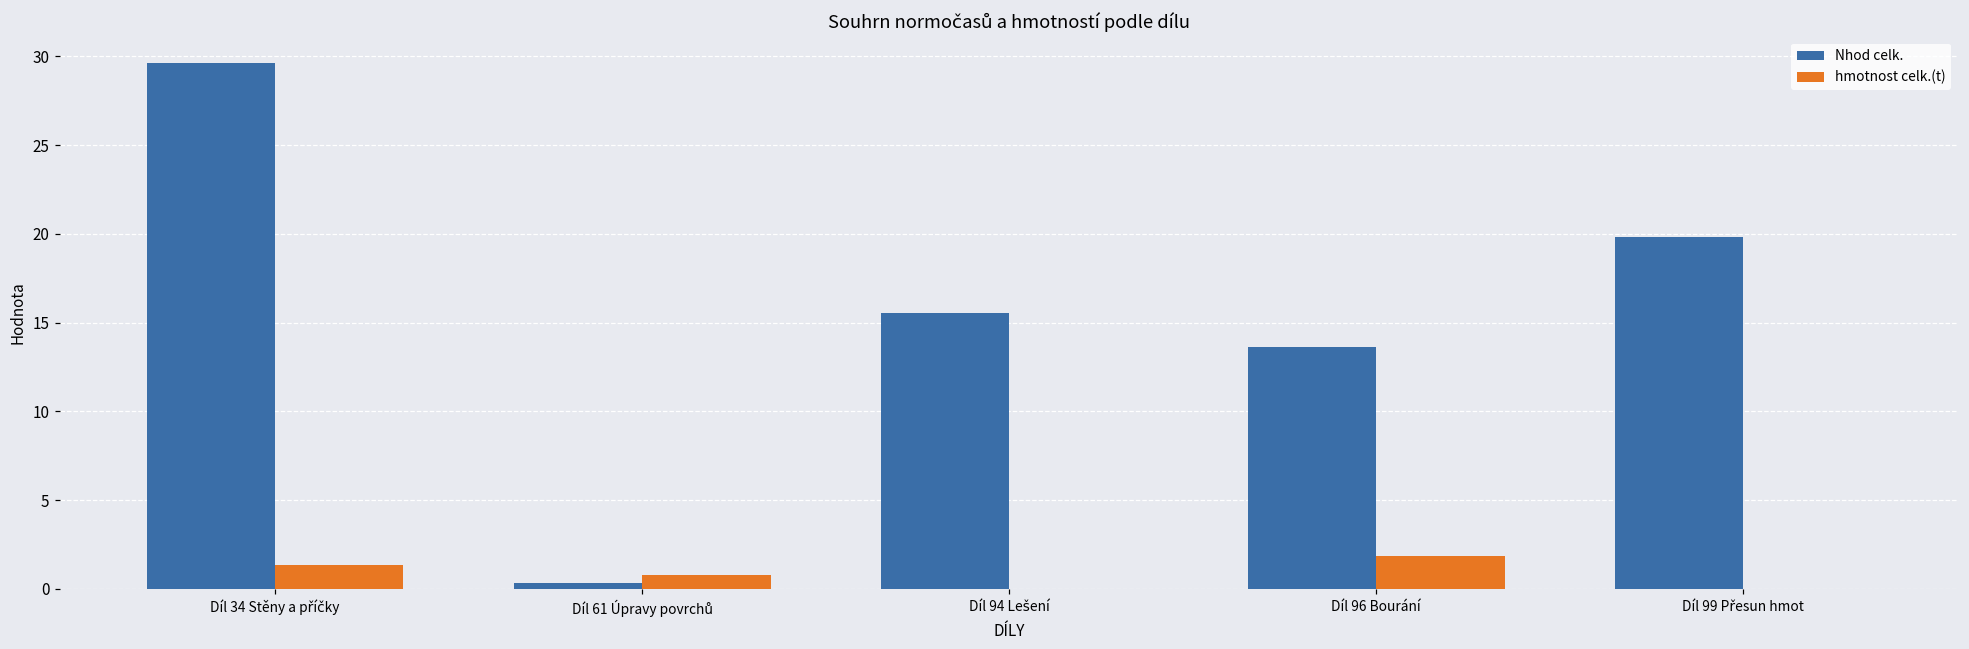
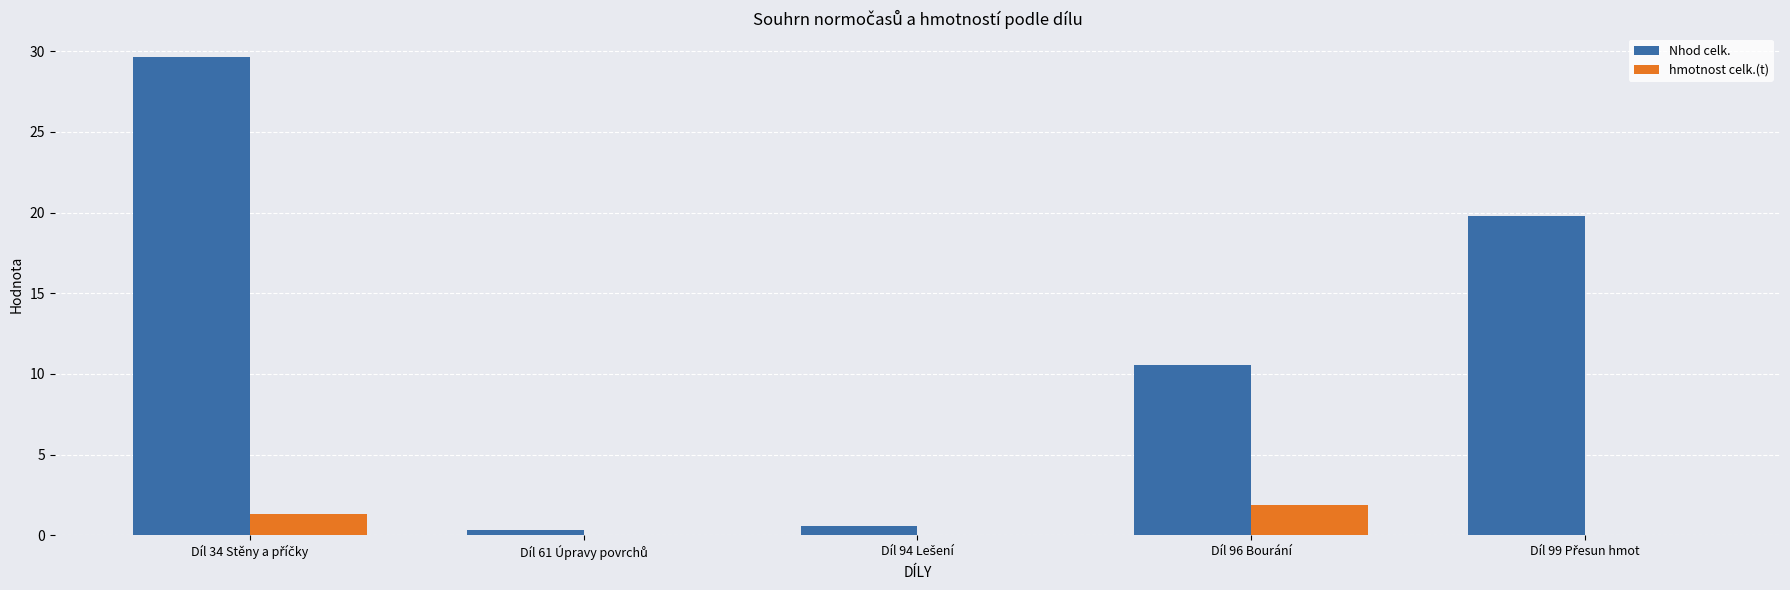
  {
    "Nhod celk.": {
      "Díl 34 Stěny a příčky": 29.6,
      "Díl 61 Úpravy povrchů": 0.3,
-     "Díl 94 Lešení": 15.5,
-     "Díl 96 Bourání": 13.6,
+     "Díl 94 Lešení": 0.6,
+     "Díl 96 Bourání": 10.6,
      "Díl 99 Přesun hmot": 19.8
    },
    "hmotnost celk.(t)": {
      "Díl 34 Stěny a příčky": 1.3,
-     "Díl 61 Úpravy povrchů": 0.8,
+     "Díl 61 Úpravy povrchů": 0.0,
      "Díl 94 Lešení": 0.0,
      "Díl 96 Bourání": 1.9,
      "Díl 99 Přesun hmot": 0.0
    }
  }
